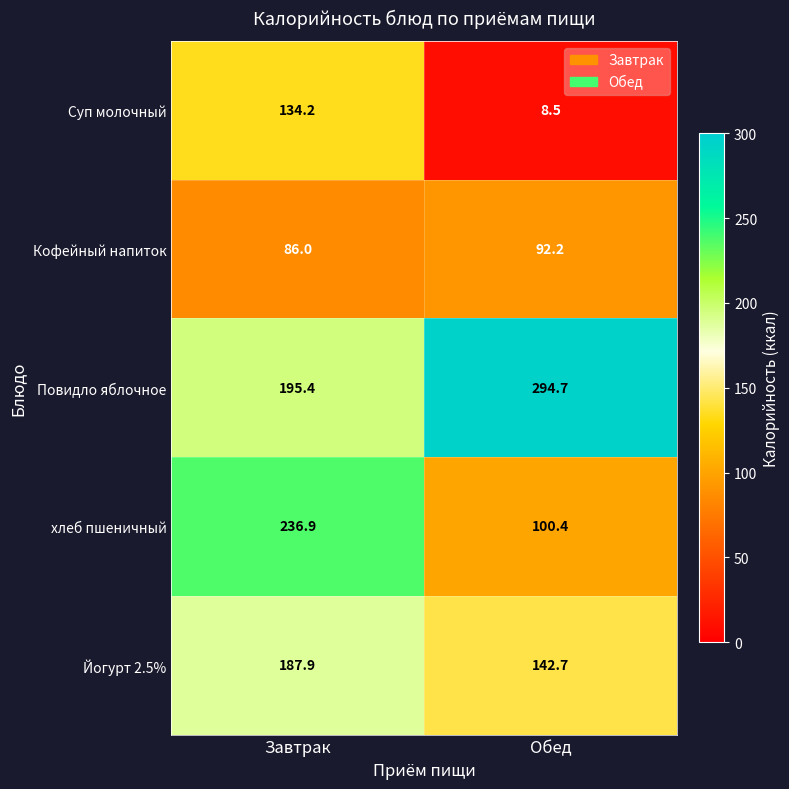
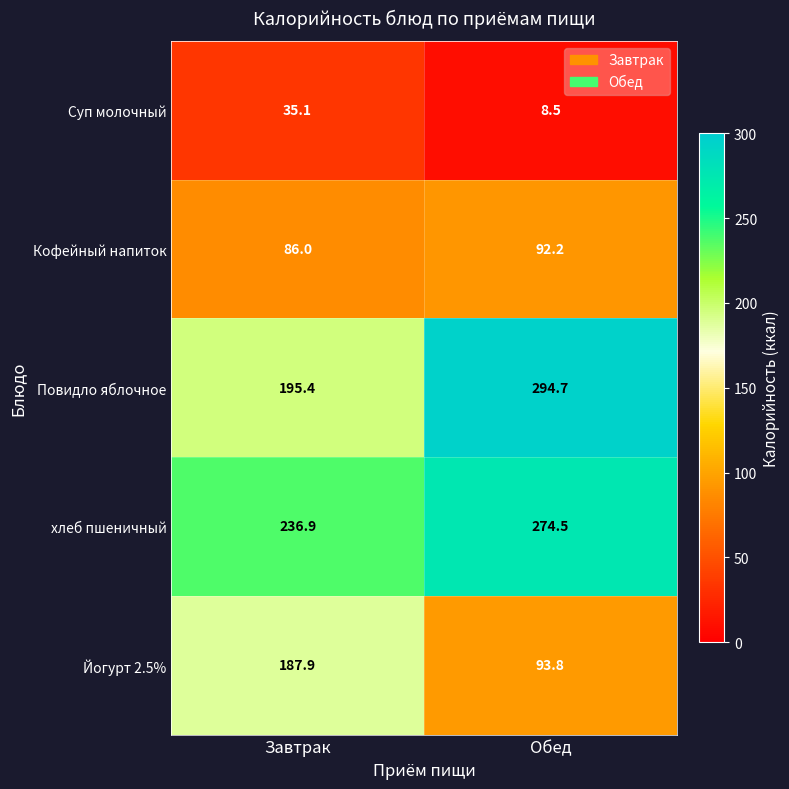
  {
    "Суп молочный": {
-     "Завтрак": 134.2,
+     "Завтрак": 35.1,
      "Обед": 8.5
    },
    "Кофейный напиток": {
      "Завтрак": 86.0,
      "Обед": 92.2
    },
    "Повидло яблочное": {
      "Завтрак": 195.4,
      "Обед": 294.7
    },
    "хлеб пшеничный": {
      "Завтрак": 236.9,
-     "Обед": 100.4
+     "Обед": 274.5
    },
    "Йогурт 2.5%": {
      "Завтрак": 187.9,
-     "Обед": 142.7
+     "Обед": 93.8
    }
  }
